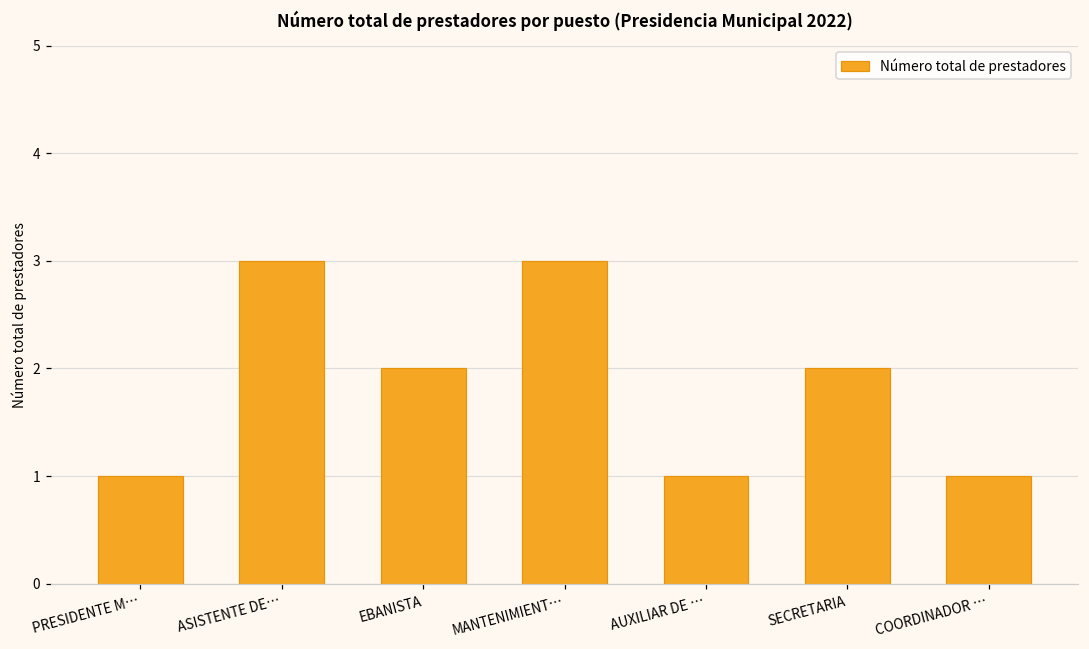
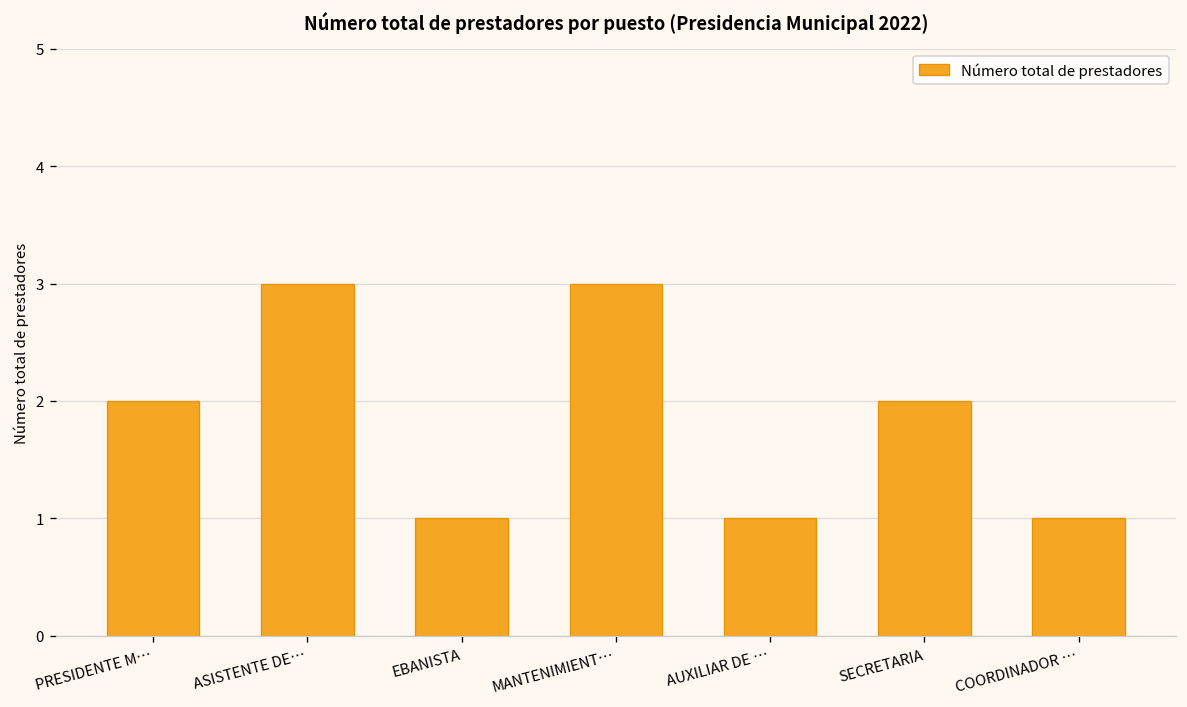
  {
-   "PRESIDENTE M…": 1,
+   "PRESIDENTE M…": 2,
    "ASISTENTE DE…": 3,
-   "EBANISTA": 2,
+   "EBANISTA": 1,
    "MANTENIMIENT…": 3,
    "AUXILIAR DE …": 1,
    "SECRETARIA": 2,
    "COORDINADOR …": 1
  }
